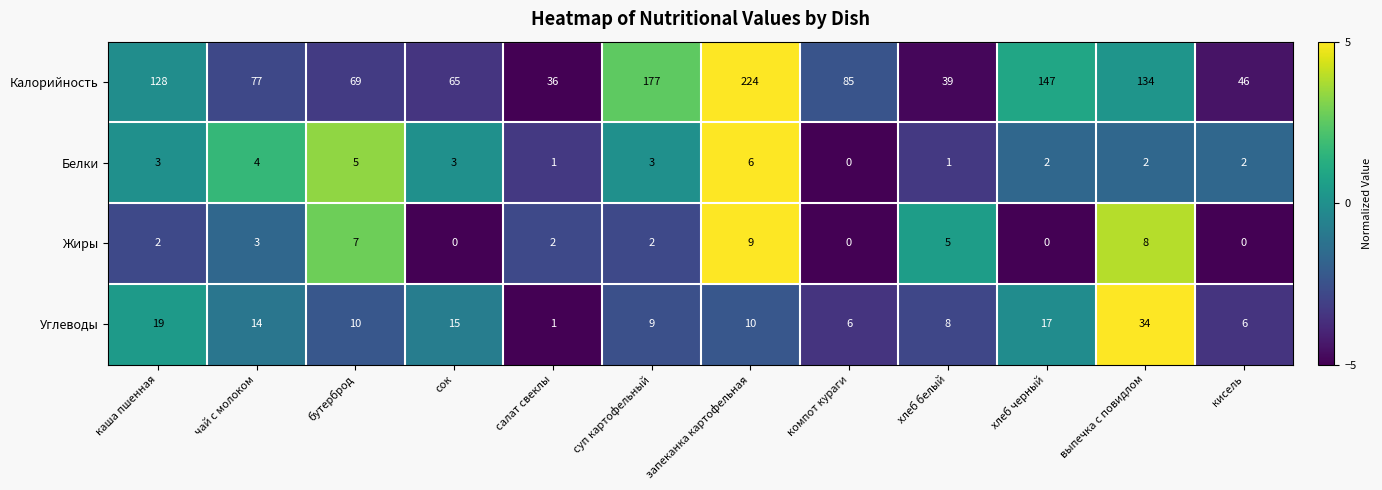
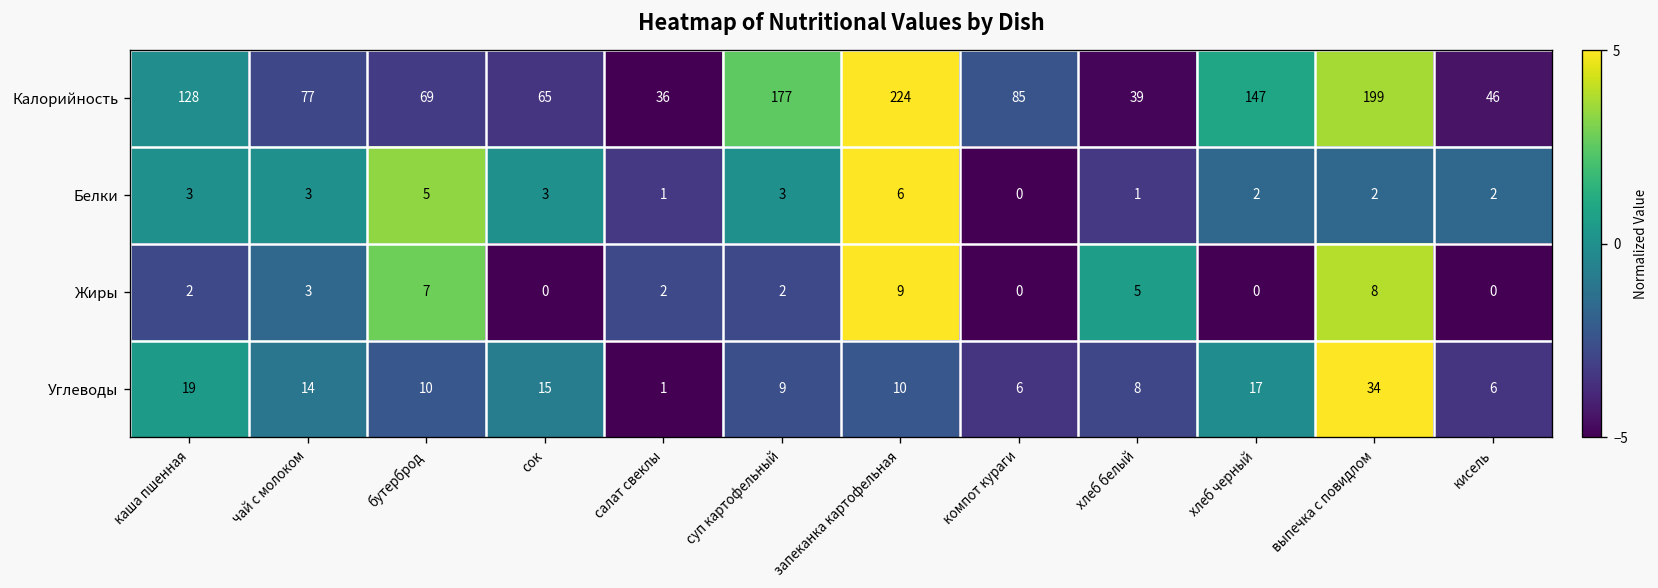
  {
    "Калорийность": {
      "каша пшенная": 128,
      "чай с молоком": 77,
      "бутерброд": 69,
      "сок": 65,
      "салат свеклы": 36,
      "суп картофельный": 177,
      "запеканка картофельная": 224,
      "компот кураги": 85,
      "хлеб белый": 39,
      "хлеб черный": 147,
-     "выпечка с повидлом": 134,
+     "выпечка с повидлом": 199,
      "кисель": 46
    },
    "Белки": {
      "каша пшенная": 3,
-     "чай с молоком": 4,
+     "чай с молоком": 3,
      "бутерброд": 5,
      "сок": 3,
      "салат свеклы": 1,
      "суп картофельный": 3,
      "запеканка картофельная": 6,
      "компот кураги": 0,
      "хлеб белый": 1,
      "хлеб черный": 2,
      "выпечка с повидлом": 2,
      "кисель": 2
    },
    "Жиры": {
      "каша пшенная": 2,
      "чай с молоком": 3,
      "бутерброд": 7,
      "сок": 0,
      "салат свеклы": 2,
      "суп картофельный": 2,
      "запеканка картофельная": 9,
      "компот кураги": 0,
      "хлеб белый": 5,
      "хлеб черный": 0,
      "выпечка с повидлом": 8,
      "кисель": 0
    },
    "Углеводы": {
      "каша пшенная": 19,
      "чай с молоком": 14,
      "бутерброд": 10,
      "сок": 15,
      "салат свеклы": 1,
      "суп картофельный": 9,
      "запеканка картофельная": 10,
      "компот кураги": 6,
      "хлеб белый": 8,
      "хлеб черный": 17,
      "выпечка с повидлом": 34,
      "кисель": 6
    }
  }
